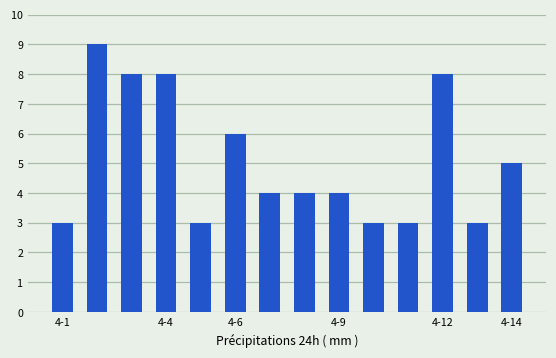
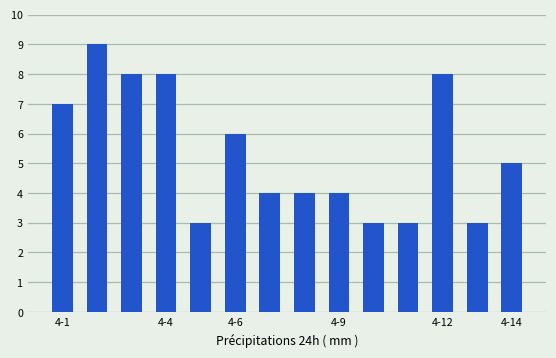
  {
-   "4-1": 3,
+   "4-1": 7,
    "4-4": 8,
    "4-6": 6,
    "4-9": 4,
    "4-12": 8,
    "4-14": 5
  }
